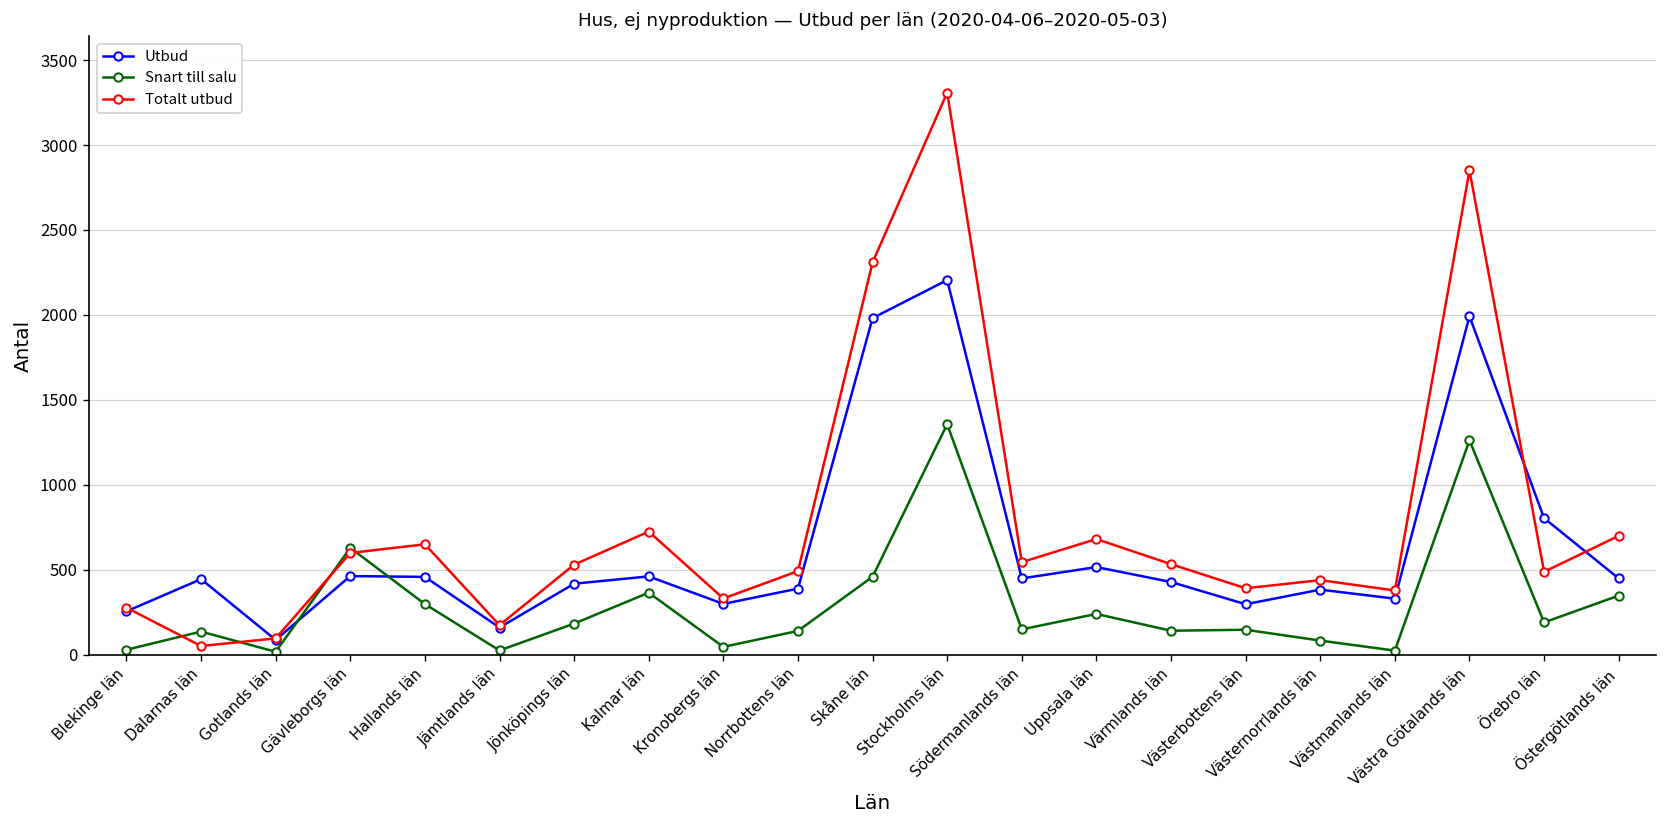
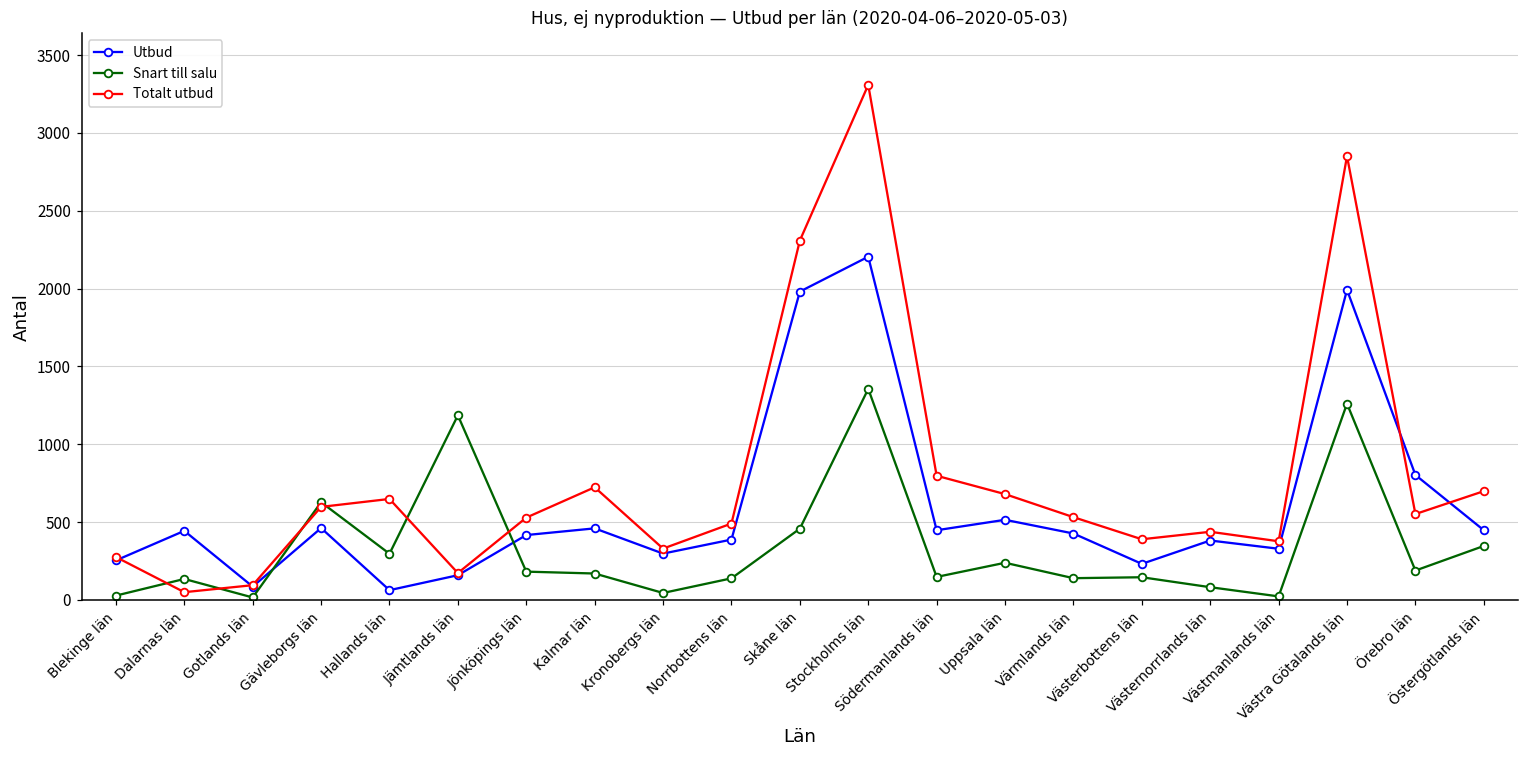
  {
    "Utbud": {
      "Blekinge län": 250,
      "Dalarnas län": 440,
      "Gävleborgs län": 460,
-     "Hallands län": 460,
+     "Hallands län": 60,
      "Jönköpings län": 420,
      "Kalmar län": 460,
      "Kronobergs län": 300,
      "Norrbottens län": 390,
      "Skåne län": 1980,
      "Stockholms län": 2210,
      "Södermanlands län": 450,
      "Uppsala län": 520,
      "Värmlands län": 430,
-     "Västerbottens län": 300,
+     "Västerbottens län": 230,
      "Västernorrlands län": 380,
      "Västmanlands län": 330,
      "Västra Götalands län": 1990,
      "Örebro län": 800,
      "Östergötlands län": 450
    },
    "Snart till salu": {
      "Blekinge län": 30,
      "Dalarnas län": 140,
      "Gotlands län": 20,
      "Gävleborgs län": 630,
      "Hallands län": 300,
-     "Jämtlands län": 20,
+     "Jämtlands län": 1190,
      "Jönköpings län": 180,
-     "Kalmar län": 360,
+     "Kalmar län": 170,
      "Kronobergs län": 50,
      "Norrbottens län": 140,
      "Skåne län": 460,
      "Stockholms län": 1360,
      "Södermanlands län": 150,
      "Uppsala län": 240,
      "Värmlands län": 140,
      "Västerbottens län": 150,
      "Västernorrlands län": 80,
      "Västmanlands län": 20,
      "Västra Götalands län": 1260,
      "Örebro län": 190,
      "Östergötlands län": 350
    },
    "Totalt utbud": {
      "Blekinge län": 280,
      "Dalarnas län": 50,
      "Gävleborgs län": 600,
      "Hallands län": 650,
      "Jönköpings län": 530,
      "Kalmar län": 720,
      "Kronobergs län": 330,
      "Norrbottens län": 490,
      "Skåne län": 2310,
      "Stockholms län": 3310,
-     "Södermanlands län": 540,
+     "Södermanlands län": 800,
      "Uppsala län": 680,
      "Värmlands län": 530,
      "Västerbottens län": 390,
      "Västernorrlands län": 440,
      "Västmanlands län": 380,
      "Västra Götalands län": 2850,
-     "Örebro län": 490,
+     "Örebro län": 550,
      "Östergötlands län": 700
    }
  }
